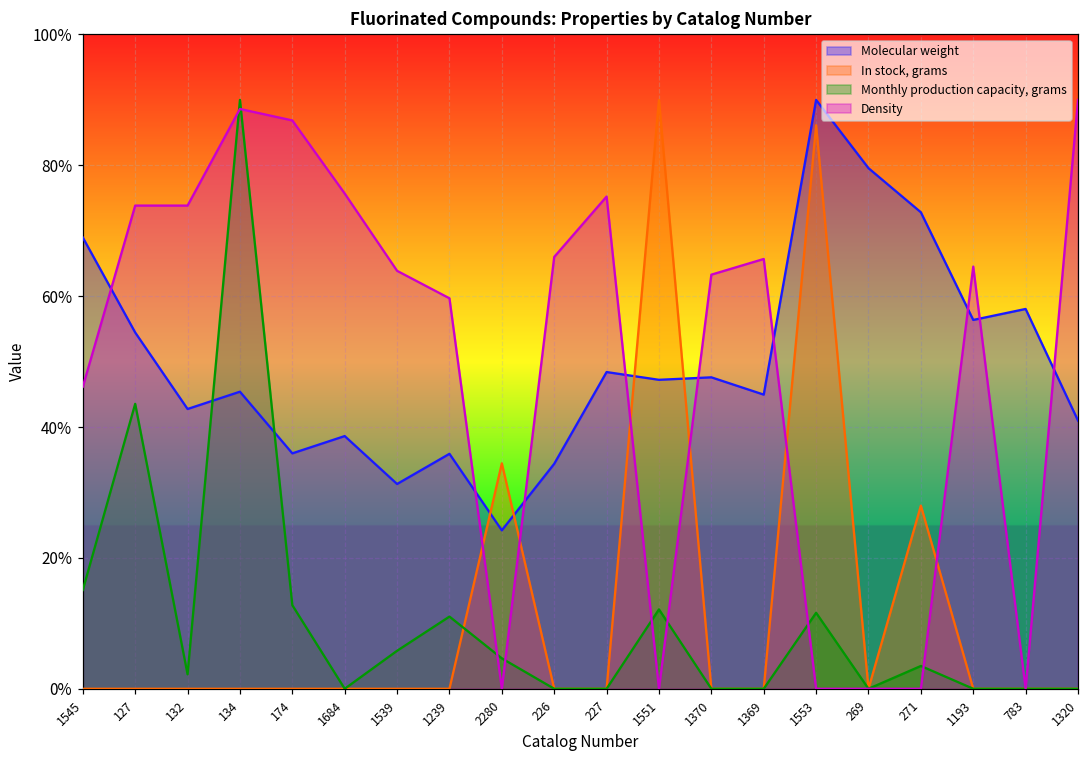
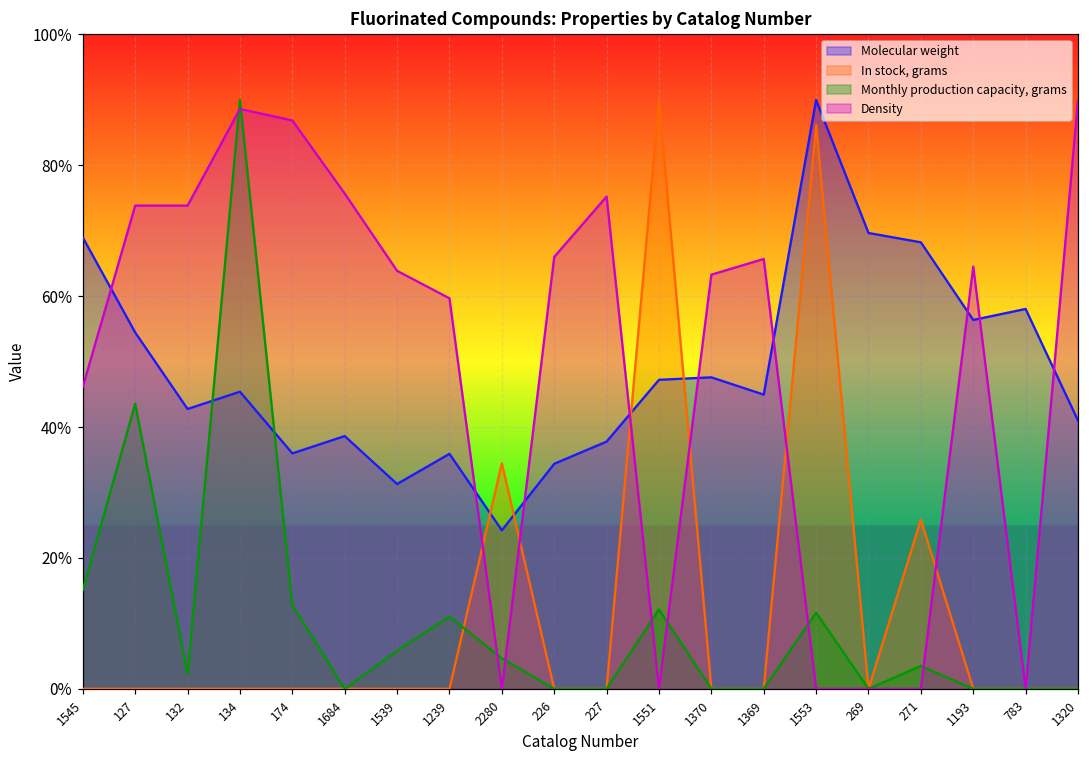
  {
    "Molecular weight": {
      "1545": "69%",
      "127": "54%",
      "132": "43%",
      "134": "45%",
      "174": "36%",
      "1684": "39%",
      "1539": "31%",
      "1239": "36%",
      "2280": "24%",
      "226": "34%",
-     "227": "48%",
+     "227": "38%",
      "1551": "47%",
      "1370": "48%",
      "1369": "45%",
      "1553": "90%",
-     "269": "80%",
-     "271": "73%",
+     "269": "70%",
+     "271": "68%",
      "1193": "56%",
      "783": "58%",
      "1320": "41%"
    },
    "In stock, grams": {
      "1545": "0%",
      "127": "0%",
      "132": "0%",
      "134": "0%",
      "174": "0%",
      "1539": "0%",
      "1239": "0%",
      "2280": "34%",
      "1551": "90%",
      "1553": "86%",
-     "271": "28%"
+     "271": "26%"
    },
    "Monthly production capacity, grams": {
      "1545": "15%",
      "127": "44%",
      "132": "2%",
      "134": "90%",
      "174": "13%",
      "1539": "6%",
      "1239": "11%",
      "2280": "5%",
      "1551": "12%",
      "1553": "12%",
      "271": "3%"
    },
    "Density": {
      "1545": "46%",
      "127": "74%",
      "132": "74%",
      "134": "89%",
      "174": "87%",
      "1684": "76%",
      "1539": "64%",
      "1239": "60%",
      "2280": "0%",
      "226": "66%",
      "227": "75%",
      "1551": "0%",
      "1370": "63%",
      "1369": "66%",
      "1553": "0%",
      "271": "0%",
      "1193": "65%",
      "1320": "90%"
    }
  }
